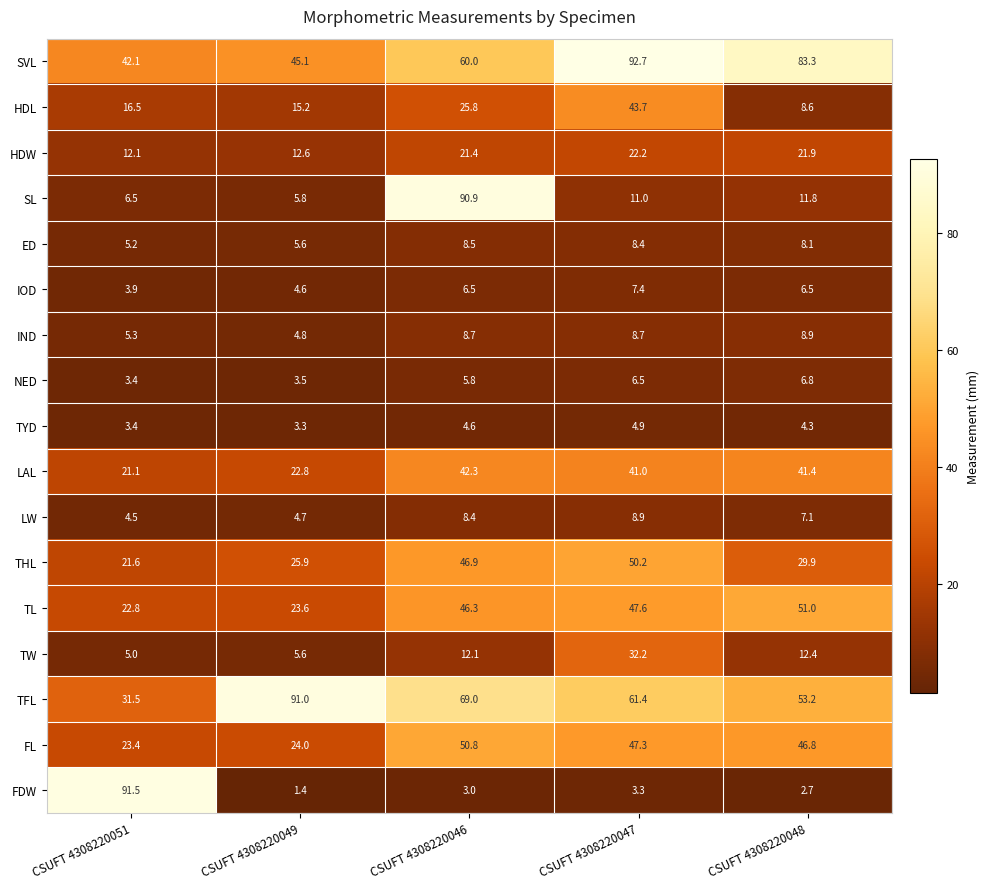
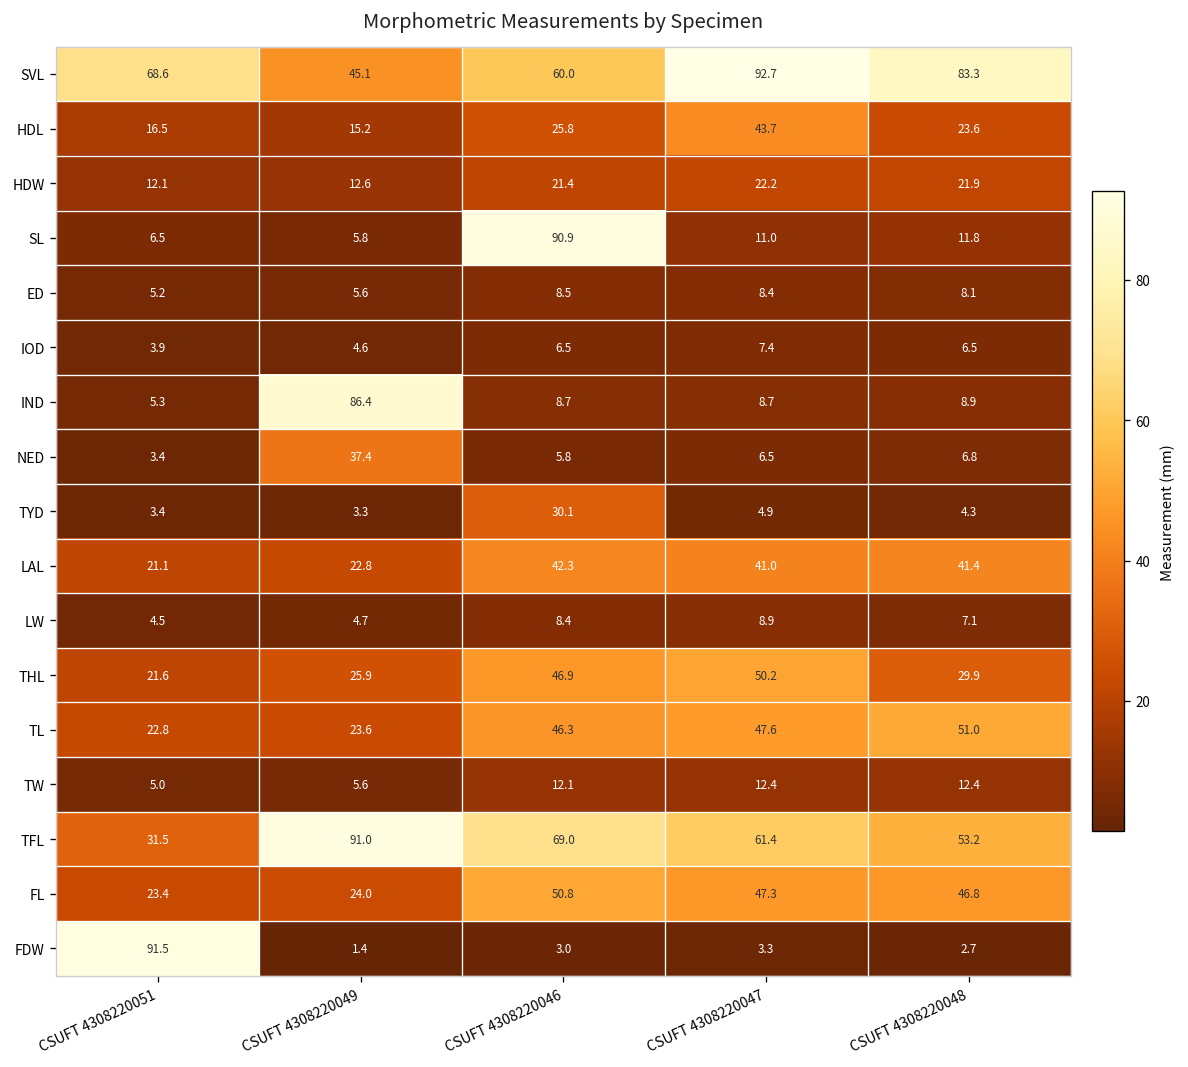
  {
    "SVL": {
-     "CSUFT 4308220051": 42.1,
+     "CSUFT 4308220051": 68.6,
      "CSUFT 4308220049": 45.1,
      "CSUFT 4308220046": 60.0,
      "CSUFT 4308220047": 92.7,
      "CSUFT 4308220048": 83.3
    },
    "HDL": {
      "CSUFT 4308220051": 16.5,
      "CSUFT 4308220049": 15.2,
      "CSUFT 4308220046": 25.8,
      "CSUFT 4308220047": 43.7,
-     "CSUFT 4308220048": 8.6
+     "CSUFT 4308220048": 23.6
    },
    "HDW": {
      "CSUFT 4308220051": 12.1,
      "CSUFT 4308220049": 12.6,
      "CSUFT 4308220046": 21.4,
      "CSUFT 4308220047": 22.2,
      "CSUFT 4308220048": 21.9
    },
    "SL": {
      "CSUFT 4308220051": 6.5,
      "CSUFT 4308220049": 5.8,
      "CSUFT 4308220046": 90.9,
      "CSUFT 4308220047": 11.0,
      "CSUFT 4308220048": 11.8
    },
    "ED": {
      "CSUFT 4308220051": 5.2,
      "CSUFT 4308220049": 5.6,
      "CSUFT 4308220046": 8.5,
      "CSUFT 4308220047": 8.4,
      "CSUFT 4308220048": 8.1
    },
    "IOD": {
      "CSUFT 4308220051": 3.9,
      "CSUFT 4308220049": 4.6,
      "CSUFT 4308220046": 6.5,
      "CSUFT 4308220047": 7.4,
      "CSUFT 4308220048": 6.5
    },
    "IND": {
      "CSUFT 4308220051": 5.3,
-     "CSUFT 4308220049": 4.8,
+     "CSUFT 4308220049": 86.4,
      "CSUFT 4308220046": 8.7,
      "CSUFT 4308220047": 8.7,
      "CSUFT 4308220048": 8.9
    },
    "NED": {
      "CSUFT 4308220051": 3.4,
-     "CSUFT 4308220049": 3.5,
+     "CSUFT 4308220049": 37.4,
      "CSUFT 4308220046": 5.8,
      "CSUFT 4308220047": 6.5,
      "CSUFT 4308220048": 6.8
    },
    "TYD": {
      "CSUFT 4308220051": 3.4,
      "CSUFT 4308220049": 3.3,
-     "CSUFT 4308220046": 4.6,
+     "CSUFT 4308220046": 30.1,
      "CSUFT 4308220047": 4.9,
      "CSUFT 4308220048": 4.3
    },
    "LAL": {
      "CSUFT 4308220051": 21.1,
      "CSUFT 4308220049": 22.8,
      "CSUFT 4308220046": 42.3,
      "CSUFT 4308220047": 41.0,
      "CSUFT 4308220048": 41.4
    },
    "LW": {
      "CSUFT 4308220051": 4.5,
      "CSUFT 4308220049": 4.7,
      "CSUFT 4308220046": 8.4,
      "CSUFT 4308220047": 8.9,
      "CSUFT 4308220048": 7.1
    },
    "THL": {
      "CSUFT 4308220051": 21.6,
      "CSUFT 4308220049": 25.9,
      "CSUFT 4308220046": 46.9,
      "CSUFT 4308220047": 50.2,
      "CSUFT 4308220048": 29.9
    },
    "TL": {
      "CSUFT 4308220051": 22.8,
      "CSUFT 4308220049": 23.6,
      "CSUFT 4308220046": 46.3,
      "CSUFT 4308220047": 47.6,
      "CSUFT 4308220048": 51.0
    },
    "TW": {
      "CSUFT 4308220051": 5.0,
      "CSUFT 4308220049": 5.6,
      "CSUFT 4308220046": 12.1,
-     "CSUFT 4308220047": 32.2,
+     "CSUFT 4308220047": 12.4,
      "CSUFT 4308220048": 12.4
    },
    "TFL": {
      "CSUFT 4308220051": 31.5,
      "CSUFT 4308220049": 91.0,
      "CSUFT 4308220046": 69.0,
      "CSUFT 4308220047": 61.4,
      "CSUFT 4308220048": 53.2
    },
    "FL": {
      "CSUFT 4308220051": 23.4,
      "CSUFT 4308220049": 24.0,
      "CSUFT 4308220046": 50.8,
      "CSUFT 4308220047": 47.3,
      "CSUFT 4308220048": 46.8
    },
    "FDW": {
      "CSUFT 4308220051": 91.5,
      "CSUFT 4308220049": 1.4,
      "CSUFT 4308220046": 3.0,
      "CSUFT 4308220047": 3.3,
      "CSUFT 4308220048": 2.7
    }
  }
